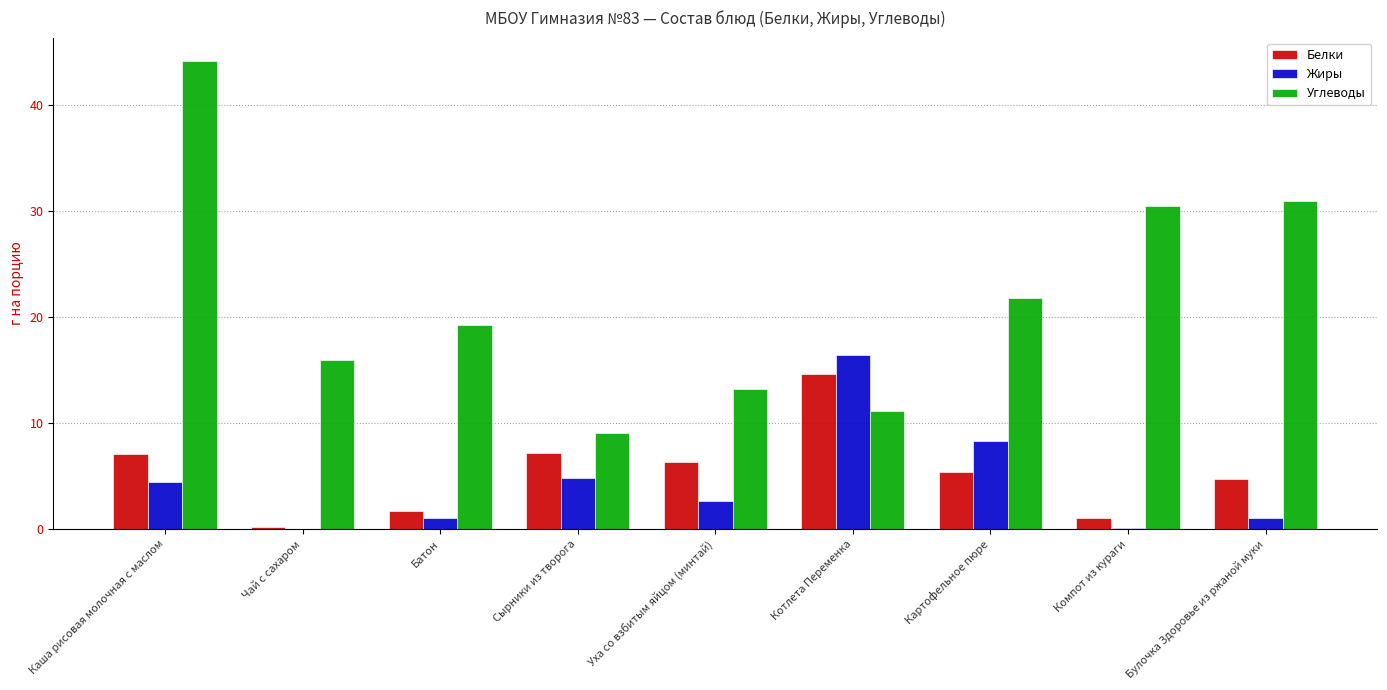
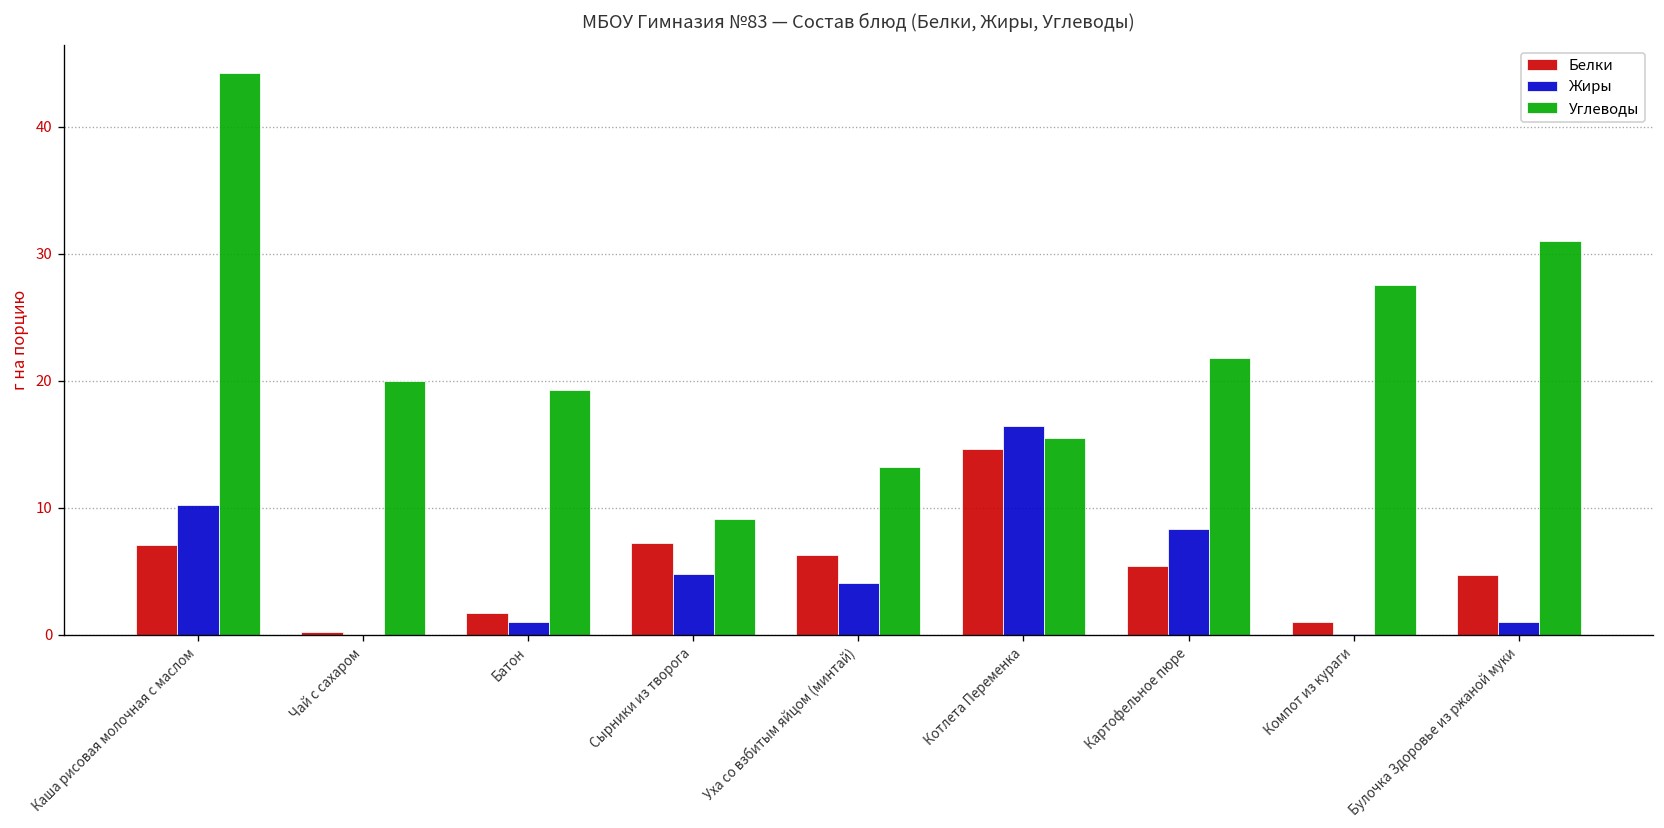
  {
    "Белки": {
      "Каша рисовая молочная с маслом": 7.1,
      "Батон": 1.7,
      "Сырники из творога": 7.2,
      "Уха со взбитым яйцом (минтай)": 6.3,
      "Котлета Переменка": 14.6,
      "Картофельное пюре": 5.4,
      "Компот из кураги": 1.0,
      "Булочка Здоровье из ржаной муки": 4.7
    },
    "Жиры": {
-     "Каша рисовая молочная с маслом": 4.4,
+     "Каша рисовая молочная с маслом": 10.2,
      "Чай с сахаром": 0.0,
      "Батон": 1.0,
      "Сырники из творога": 4.8,
-     "Уха со взбитым яйцом (минтай)": 2.6,
+     "Уха со взбитым яйцом (минтай)": 4.1,
      "Котлета Переменка": 16.4,
      "Картофельное пюре": 8.3,
      "Булочка Здоровье из ржаной муки": 1.0
    },
    "Углеводы": {
      "Каша рисовая молочная с маслом": 44.2,
-     "Чай с сахаром": 16,
+     "Чай с сахаром": 20,
      "Батон": 19.3,
      "Сырники из творога": 9.1,
      "Уха со взбитым яйцом (минтай)": 13.2,
-     "Котлета Переменка": 11.1,
+     "Котлета Переменка": 15.5,
      "Картофельное пюре": 21.8,
-     "Компот из кураги": 30.5,
+     "Компот из кураги": 27.5,
      "Булочка Здоровье из ржаной муки": 31.0
    }
  }
